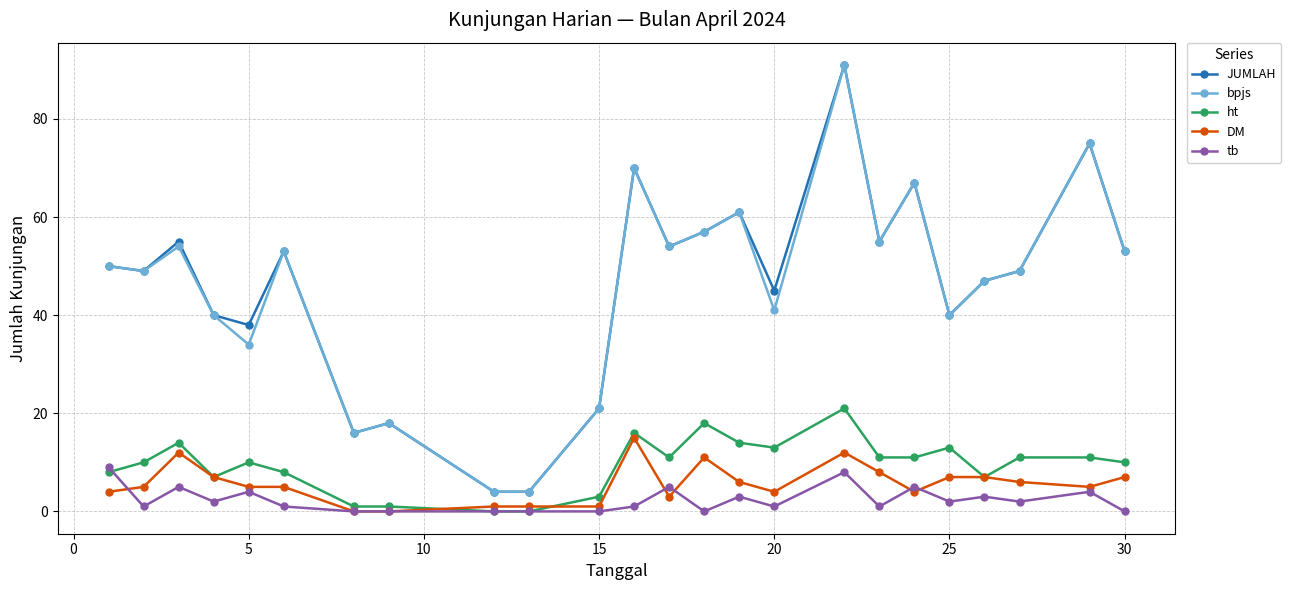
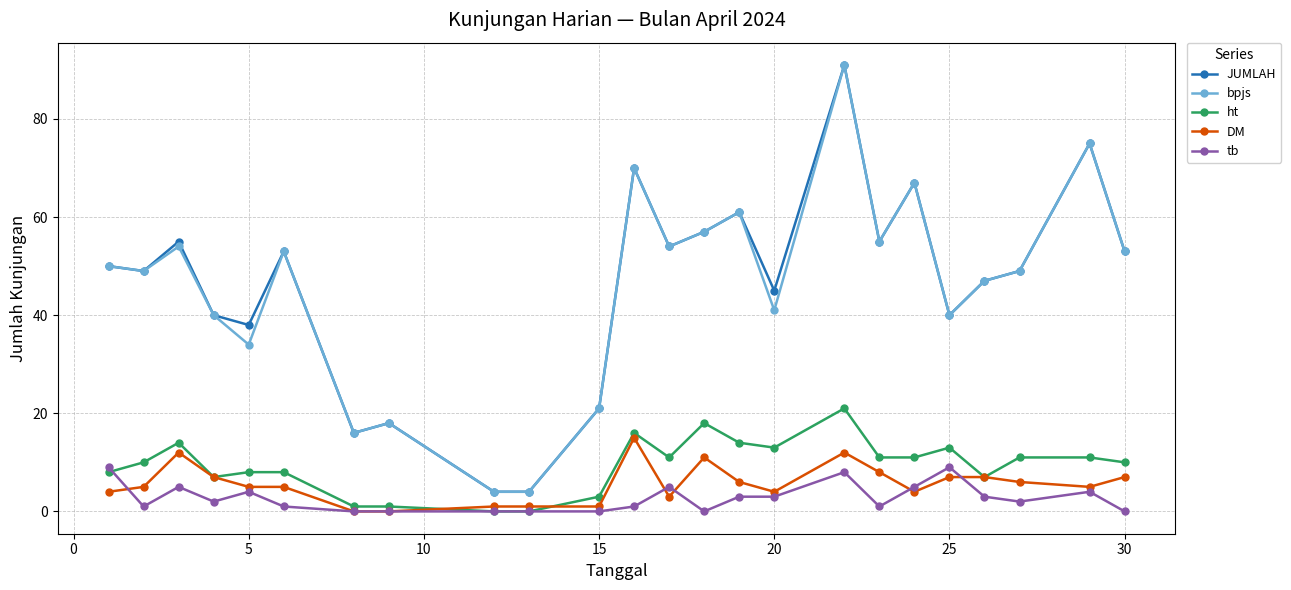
  {
    "JUMLAH": {
      "5": 38,
      "20": 45
    },
    "bpjs": {
      "5": 34,
      "20": 41
    },
    "ht": {
-     "5": 10,
+     "5": 8,
      "15": 3,
      "20": 13,
      "25": 13,
      "30": 10
    },
    "DM": {
      "5": 5,
      "15": 1,
      "20": 4,
      "25": 7,
      "30": 7
    },
    "tb": {
      "5": 4,
      "15": 0,
-     "20": 1,
-     "25": 2,
+     "20": 3,
+     "25": 9,
      "30": 0
    }
  }
